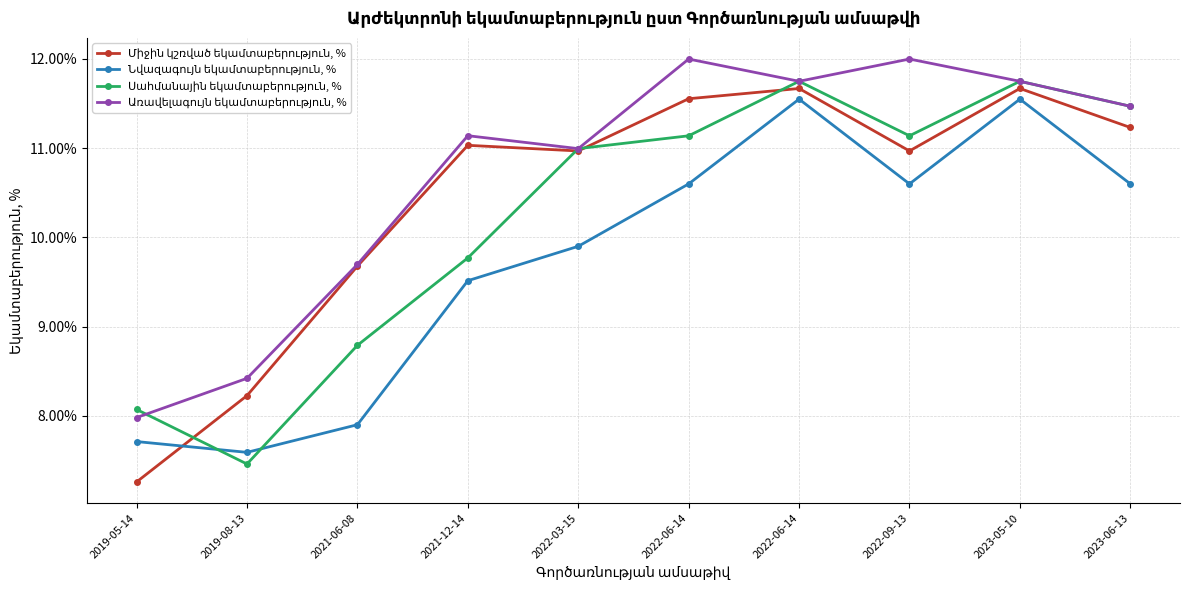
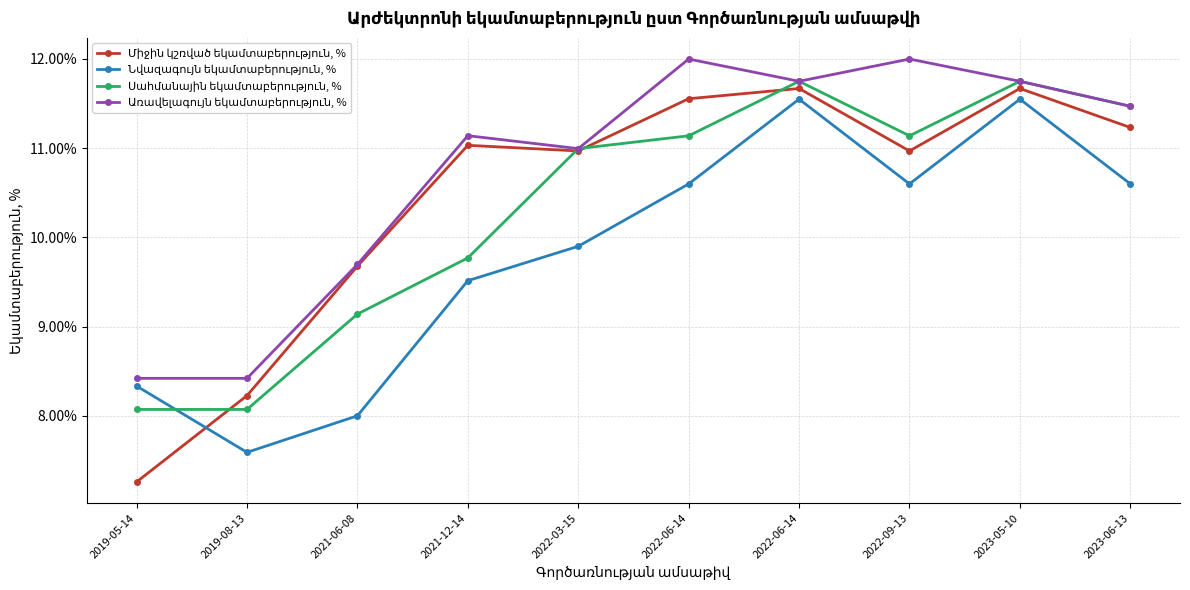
  {
    "Միջին կշռված եկամտաբերություն, %": {
      "2019-05-14": "7.3%",
      "2019-08-13": "8.2%",
      "2021-12-14": "11.0%",
      "2022-09-13": "11.0%",
      "2023-05-10": "11.7%",
      "2023-06-13": "11.2%"
    },
    "Նվազագույն եկամտաբերություն, %": {
-     "2019-05-14": "7.7%",
+     "2019-05-14": "8.3%",
      "2019-08-13": "7.6%",
-     "2021-06-08": "7.9%",
+     "2021-06-08": "8.0%",
      "2021-12-14": "9.5%",
      "2022-03-15": "9.9%",
      "2022-09-13": "10.6%",
      "2023-05-10": "11.6%",
      "2023-06-13": "10.6%"
    },
    "Սահմանային եկամտաբերություն, %": {
      "2019-05-14": "8.1%",
-     "2019-08-13": "7.5%",
-     "2021-06-08": "8.8%",
+     "2019-08-13": "8.1%",
+     "2021-06-08": "9.1%",
      "2021-12-14": "9.8%",
      "2022-09-13": "11.1%"
    },
    "Առավելագույն եկամտաբերություն, %": {
-     "2019-05-14": "8.0%",
+     "2019-05-14": "8.4%",
      "2019-08-13": "8.4%",
      "2021-12-14": "11.1%",
      "2022-09-13": "12.0%"
    }
  }
